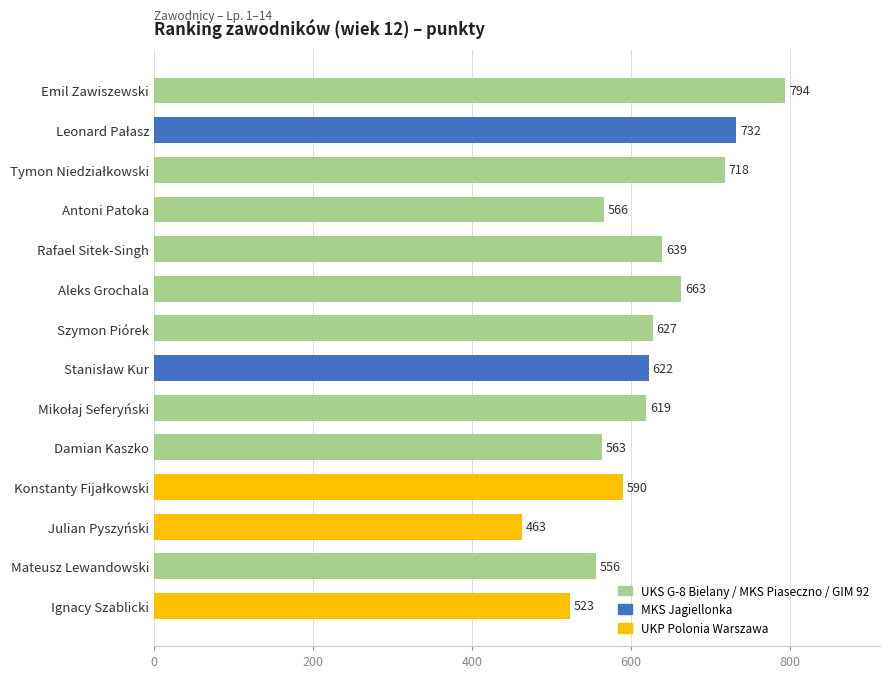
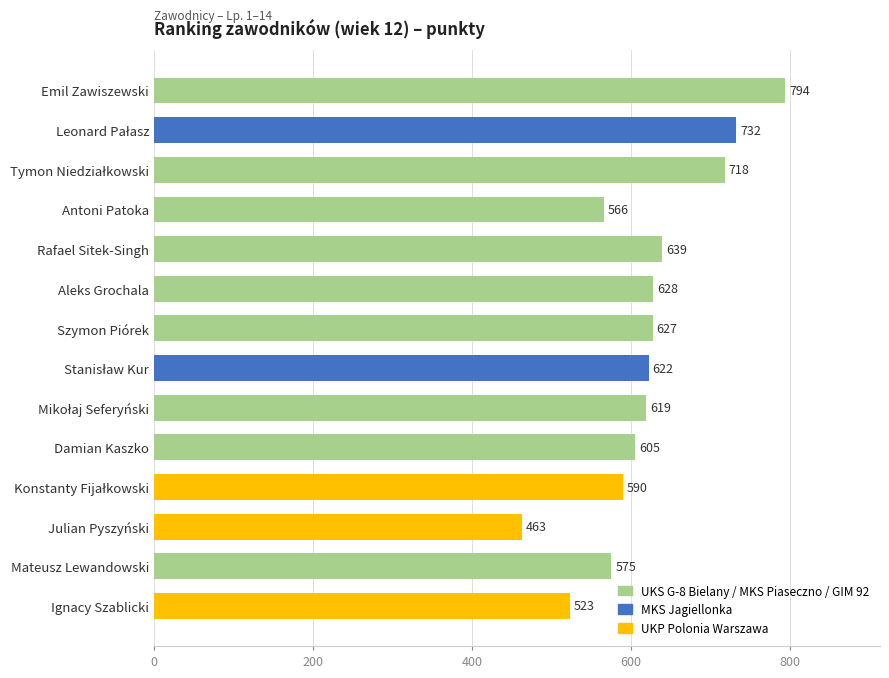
  {
    "Emil Zawiszewski": 794,
    "Leonard Pałasz": 732,
    "Tymon Niedziałkowski": 718,
    "Antoni Patoka": 566,
    "Rafael Sitek-Singh": 639,
-   "Aleks Grochala": 663,
+   "Aleks Grochala": 628,
    "Szymon Piórek": 627,
    "Stanisław Kur": 622,
    "Mikołaj Seferyński": 619,
-   "Damian Kaszko": 563,
+   "Damian Kaszko": 605,
    "Konstanty Fijałkowski": 590,
    "Julian Pyszyński": 463,
-   "Mateusz Lewandowski": 556,
+   "Mateusz Lewandowski": 575,
    "Ignacy Szablicki": 523
  }
